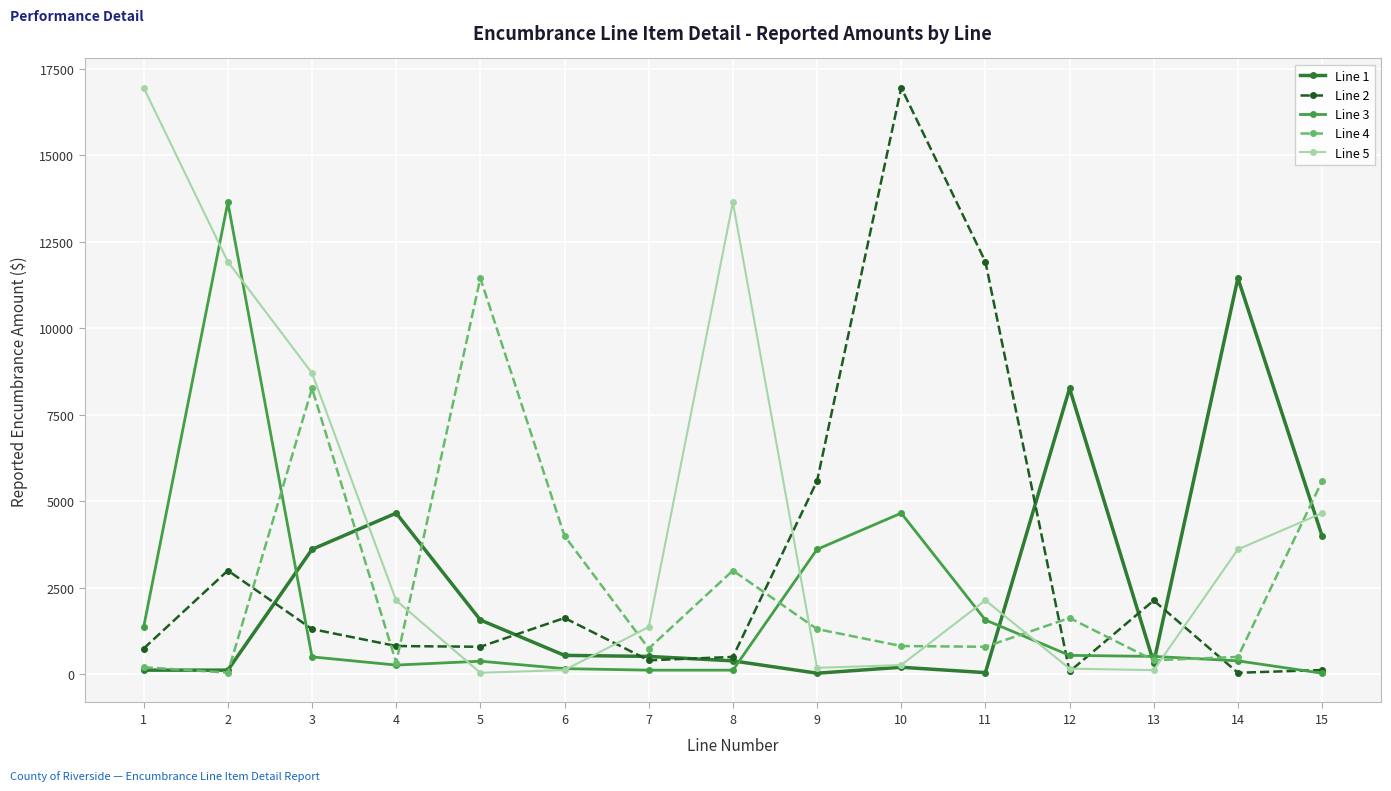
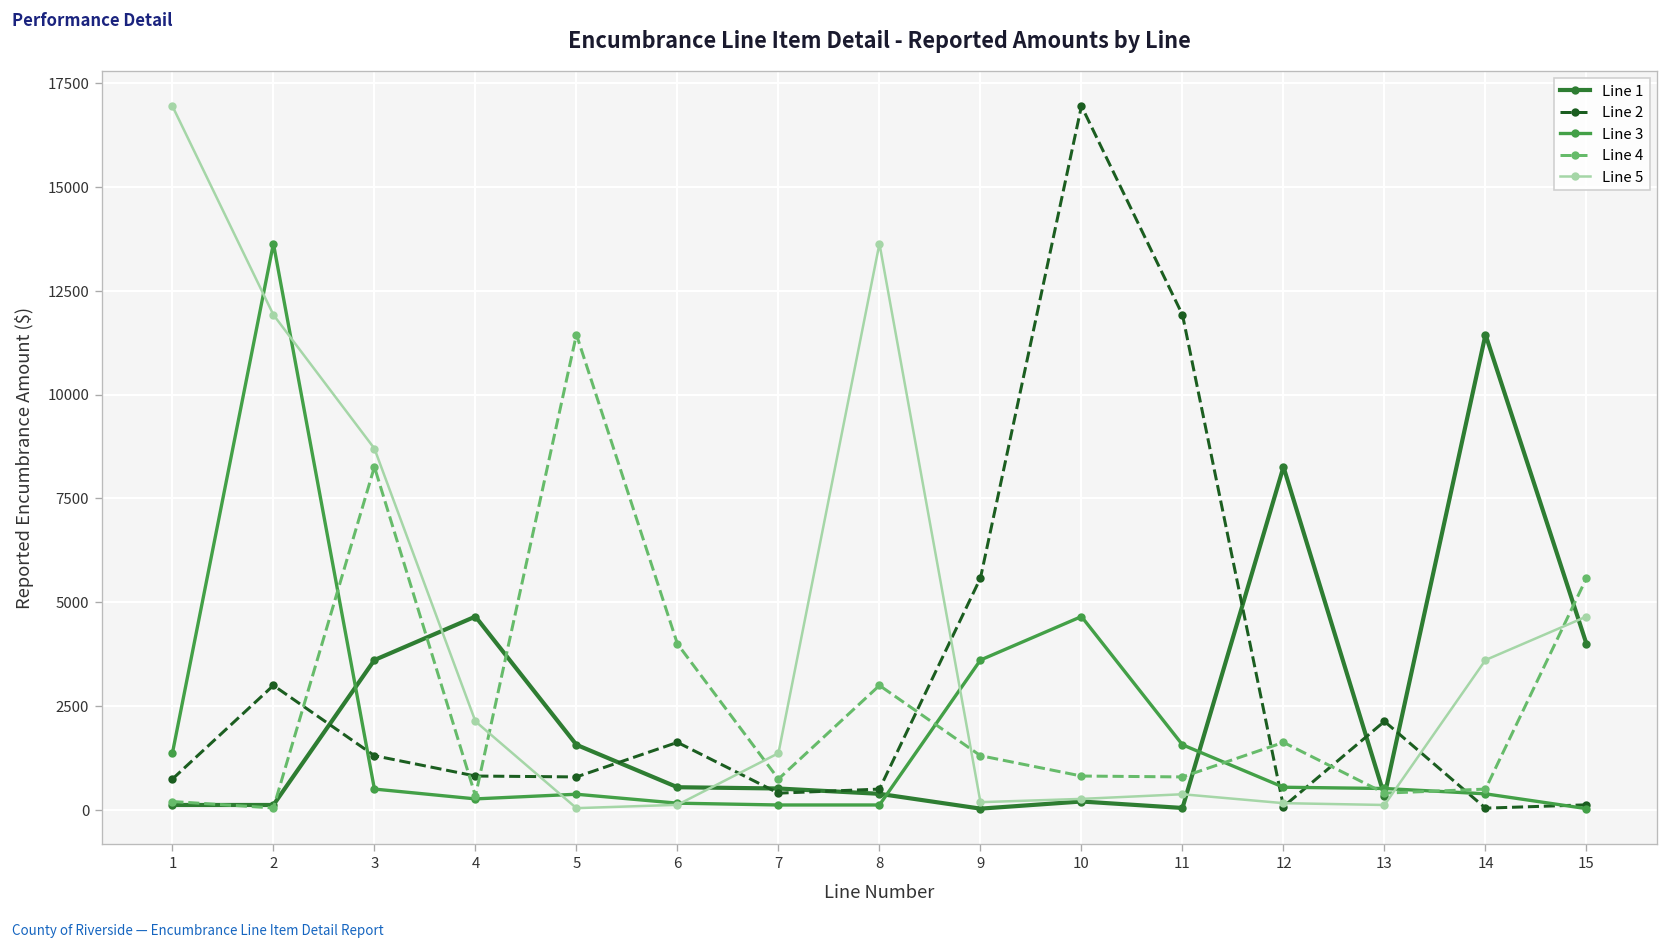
  {
    "Line 5": {
      "1": 16900,
      "2": 11900,
      "3": 8700,
      "4": 2100,
      "5": 0,
      "7": 1400,
      "8": 13600,
      "9": 200,
-     "11": 2100,
+     "11": 400,
      "12": 200,
      "13": 100,
      "14": 3600,
      "15": 4700
    }
  }
